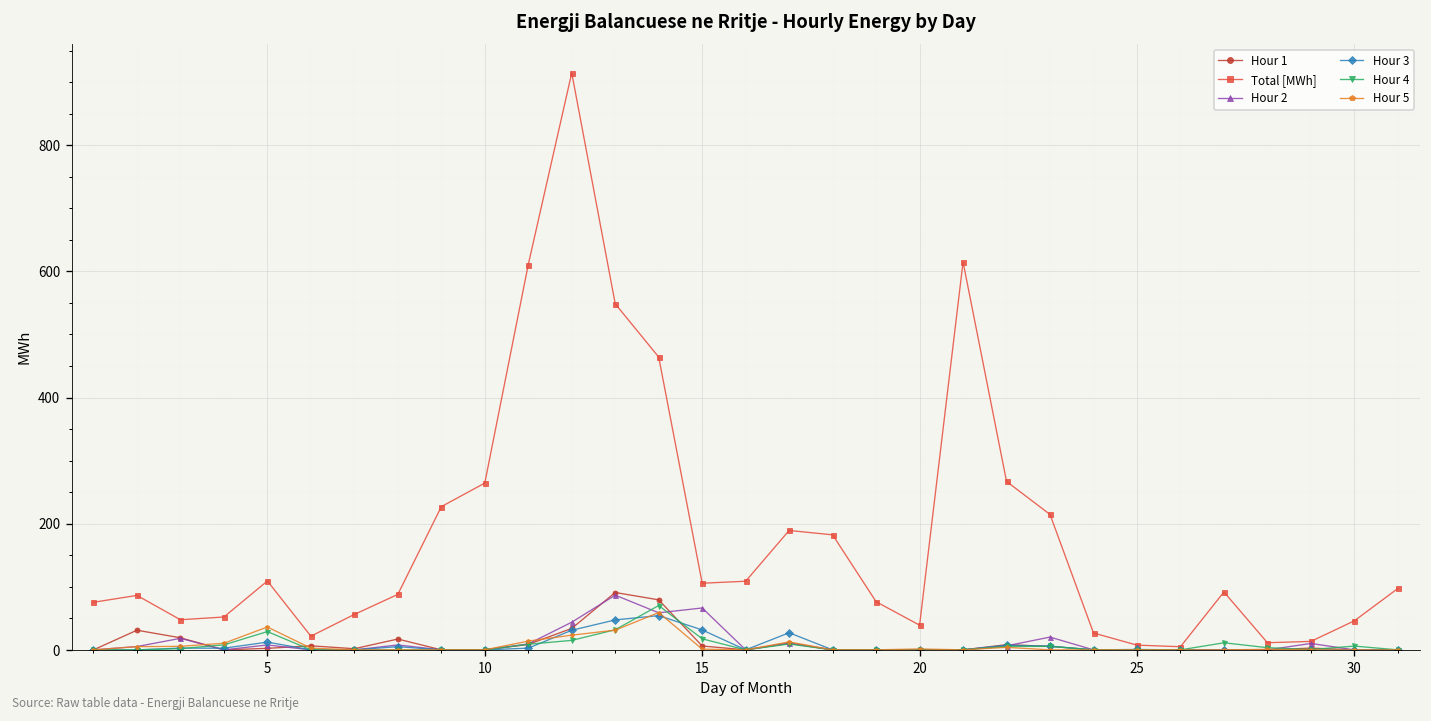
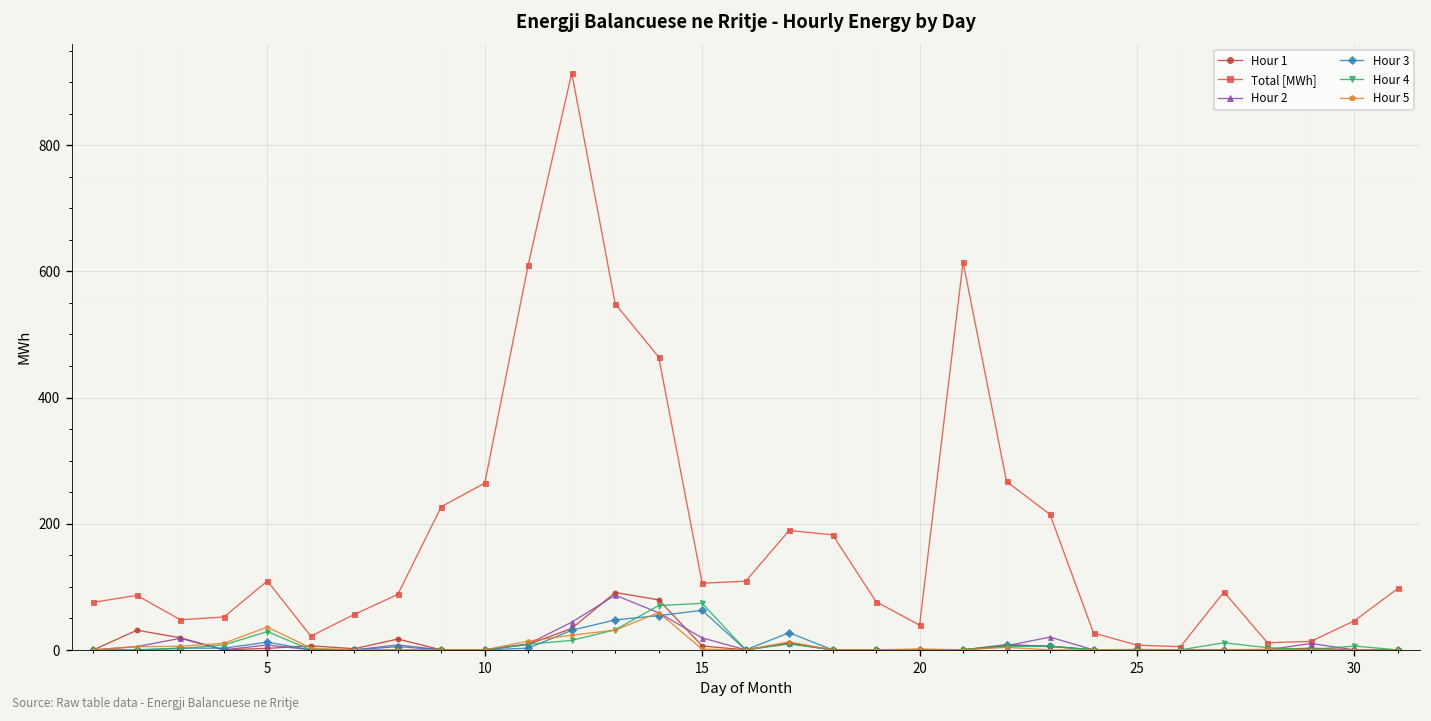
  {
    "Hour 2": {
-     "15": 70
+     "15": 20
    },
    "Hour 3": {
-     "15": 30
+     "15": 60
    },
    "Hour 4": {
      "5": 30,
-     "15": 20,
+     "15": 70,
      "30": 10
    }
  }
